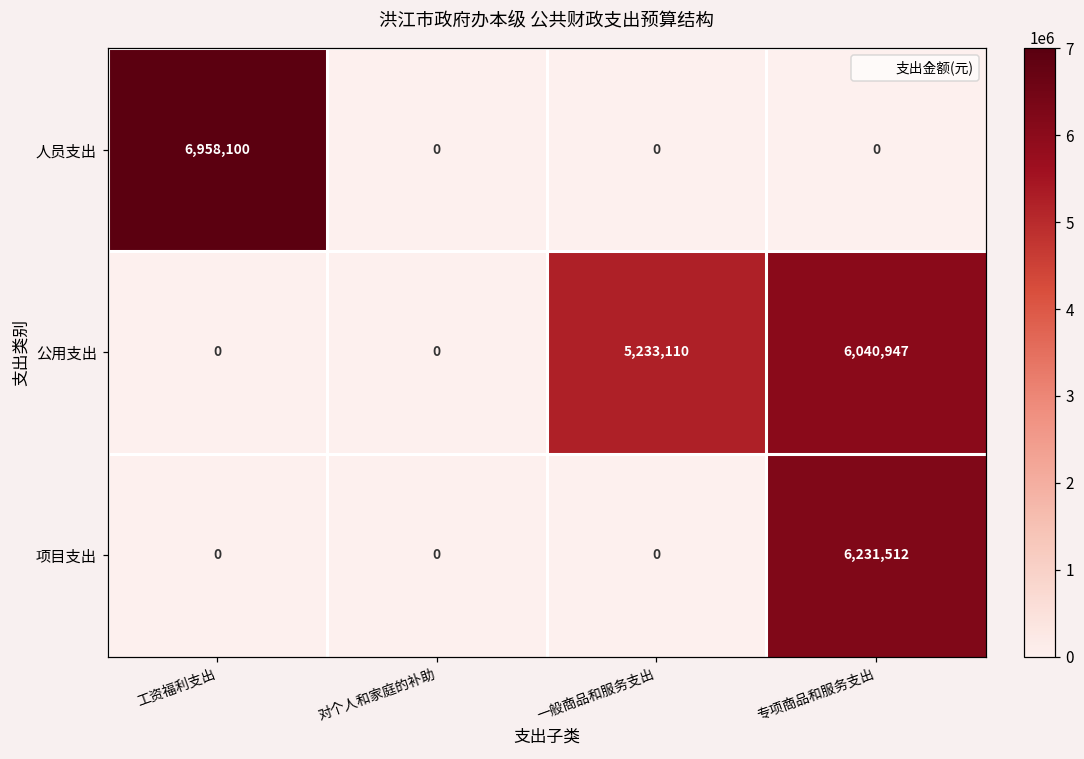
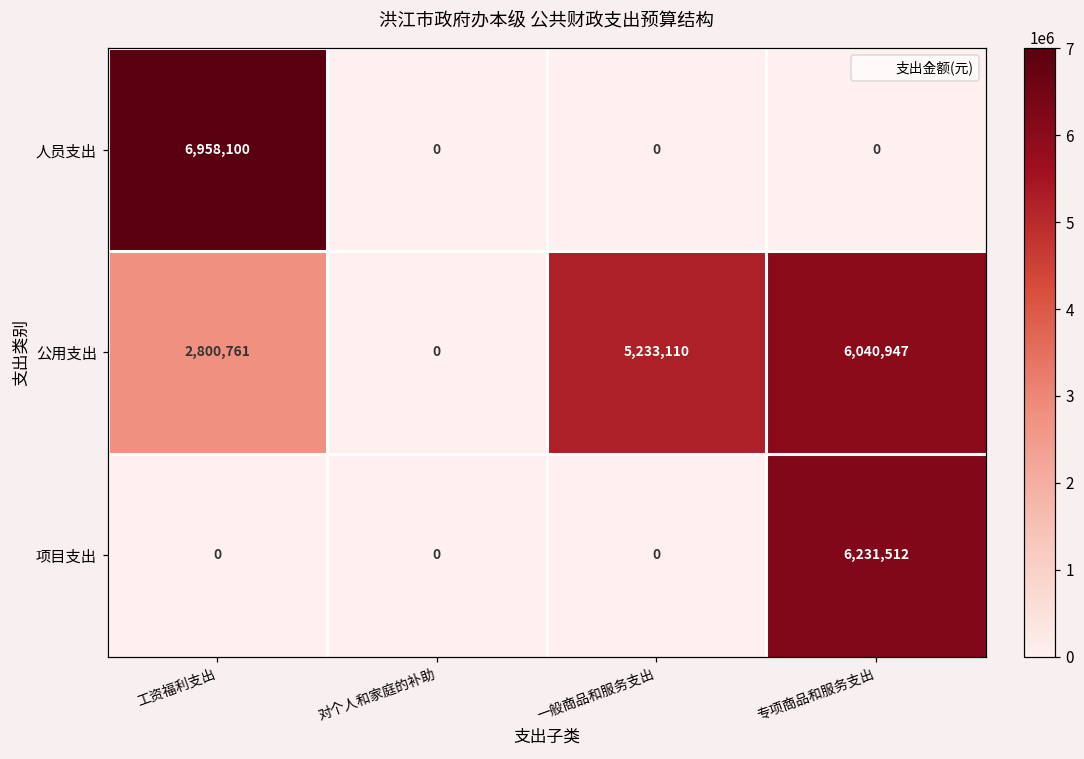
  {
    "人员支出": {
      "工资福利支出": "6,958,100",
      "对个人和家庭的补助": "0",
      "一般商品和服务支出": "0",
      "专项商品和服务支出": "0"
    },
    "公用支出": {
-     "工资福利支出": "0",
+     "工资福利支出": "2,800,761",
      "对个人和家庭的补助": "0",
      "一般商品和服务支出": "5,233,110",
      "专项商品和服务支出": "6,040,947"
    },
    "项目支出": {
      "工资福利支出": "0",
      "对个人和家庭的补助": "0",
      "一般商品和服务支出": "0",
      "专项商品和服务支出": "6,231,512"
    }
  }
